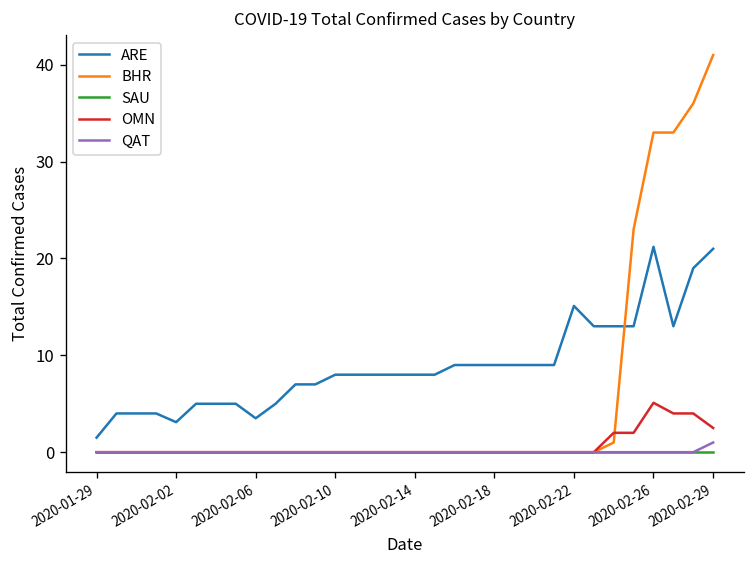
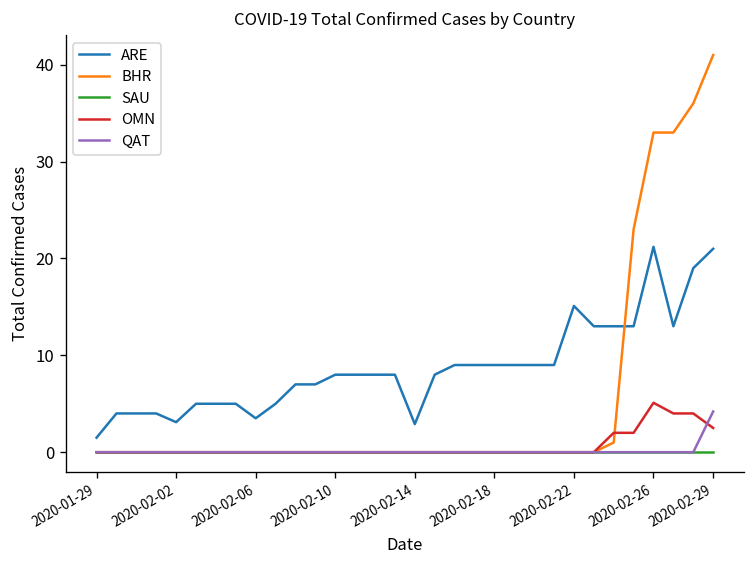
  {
    "ARE": {
      "2020-01-29": 2,
      "2020-02-02": 3,
      "2020-02-06": 4,
      "2020-02-10": 8,
-     "2020-02-14": 8,
+     "2020-02-14": 3,
      "2020-02-18": 9,
      "2020-02-22": 15,
      "2020-02-26": 21,
      "2020-02-29": 21
    },
    "BHR": {
      "2020-02-26": 33,
      "2020-02-29": 41
    },
    "SAU": {
      "2020-02-29": 0
    },
    "OMN": {
      "2020-02-26": 5,
      "2020-02-29": 3
    },
    "QAT": {
-     "2020-02-29": 1
+     "2020-02-29": 4
    }
  }
